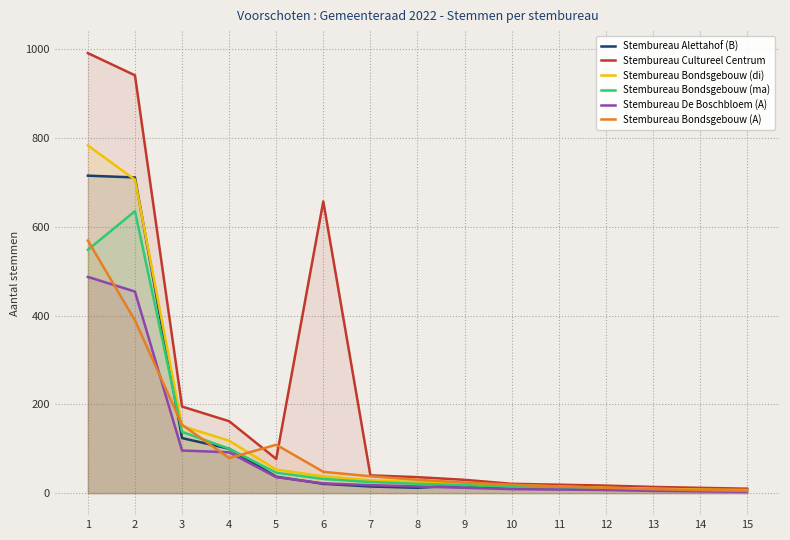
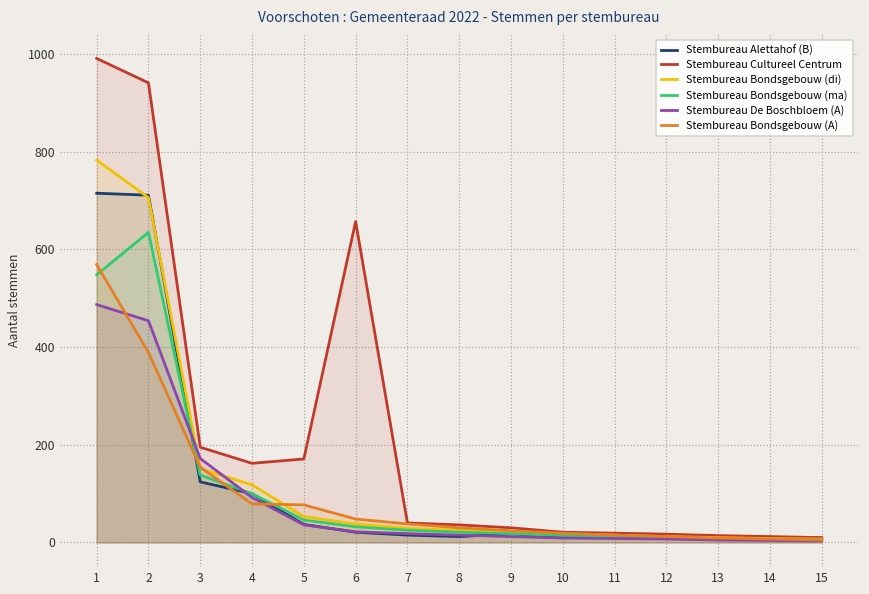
  {
    "Stembureau Alettahof (B)": {
      "1": 720,
      "3": 120
    },
    "Stembureau Cultureel Centrum": {
      "1": 990,
      "2": 940,
      "3": 200,
      "4": 160,
-     "5": 80,
+     "5": 170,
      "6": 660,
      "8": 40,
      "9": 30
    },
    "Stembureau Bondsgebouw (di)": {
      "1": 780,
      "4": 120,
      "5": 50,
      "6": 40
    },
    "Stembureau Bondsgebouw (ma)": {
      "1": 550,
      "2": 640,
      "3": 140,
      "5": 50,
      "6": 30
    },
    "Stembureau De Boschbloem (A)": {
      "1": 490,
      "2": 450,
-     "3": 100,
+     "3": 170,
      "4": 90,
      "9": 10
    },
    "Stembureau Bondsgebouw (A)": {
      "1": 570,
      "2": 390,
      "4": 80,
-     "5": 110,
+     "5": 80,
      "6": 50
    }
  }
